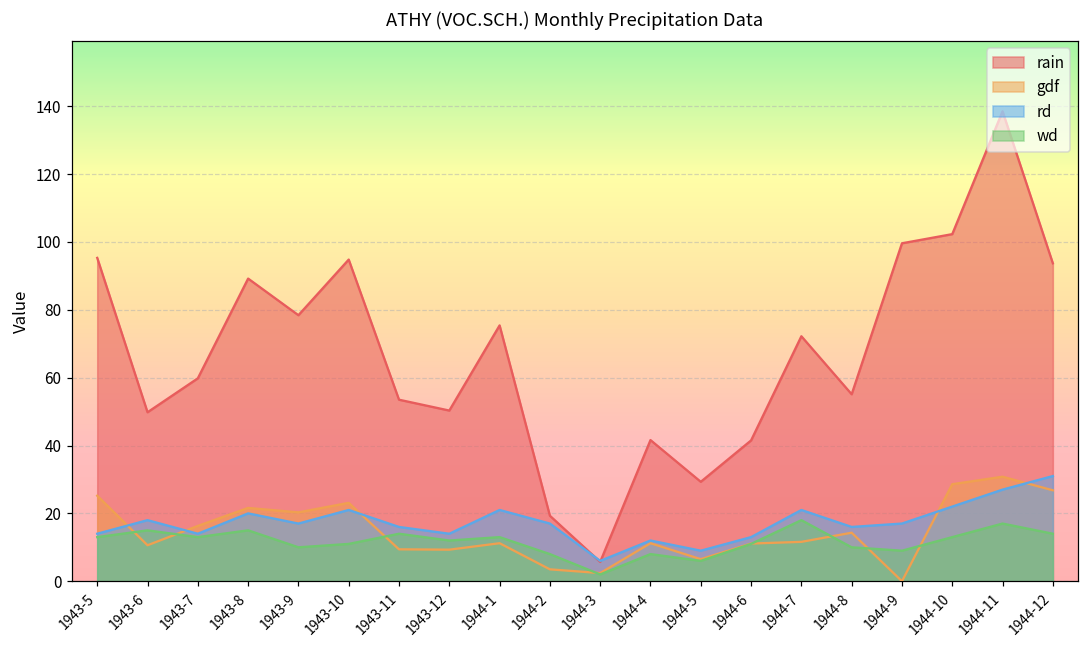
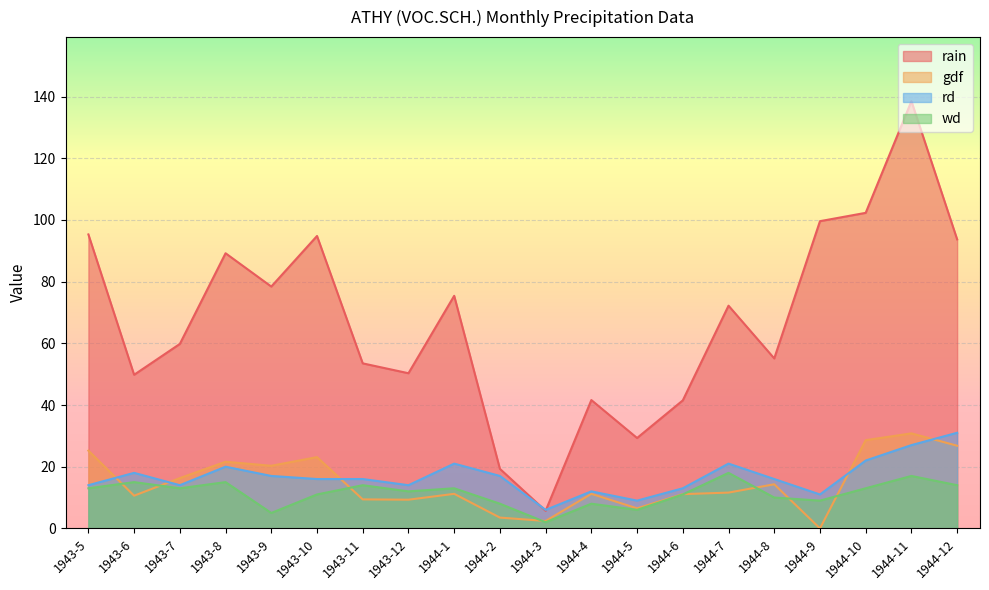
  {
    "rd": {
      "1943-5": 14,
      "1943-6": 18,
      "1943-7": 14,
      "1943-8": 20,
      "1943-9": 17,
-     "1943-10": 21,
+     "1943-10": 16,
      "1943-11": 16,
      "1943-12": 14,
      "1944-1": 21,
      "1944-2": 17,
      "1944-5": 9,
      "1944-6": 13,
      "1944-7": 21,
      "1944-8": 16,
-     "1944-9": 17,
+     "1944-9": 11,
      "1944-10": 22,
      "1944-11": 27,
      "1944-12": 31
    },
    "wd": {
      "1943-5": 13,
      "1943-6": 15,
      "1943-7": 13,
      "1943-8": 15,
-     "1943-9": 10,
+     "1943-9": 5,
      "1943-10": 11,
      "1943-11": 14,
      "1943-12": 12,
      "1944-1": 13,
      "1944-2": 8,
      "1944-4": 8,
      "1944-7": 18,
      "1944-8": 10,
      "1944-9": 9,
      "1944-10": 13,
      "1944-11": 17,
      "1944-12": 14
    }
  }
